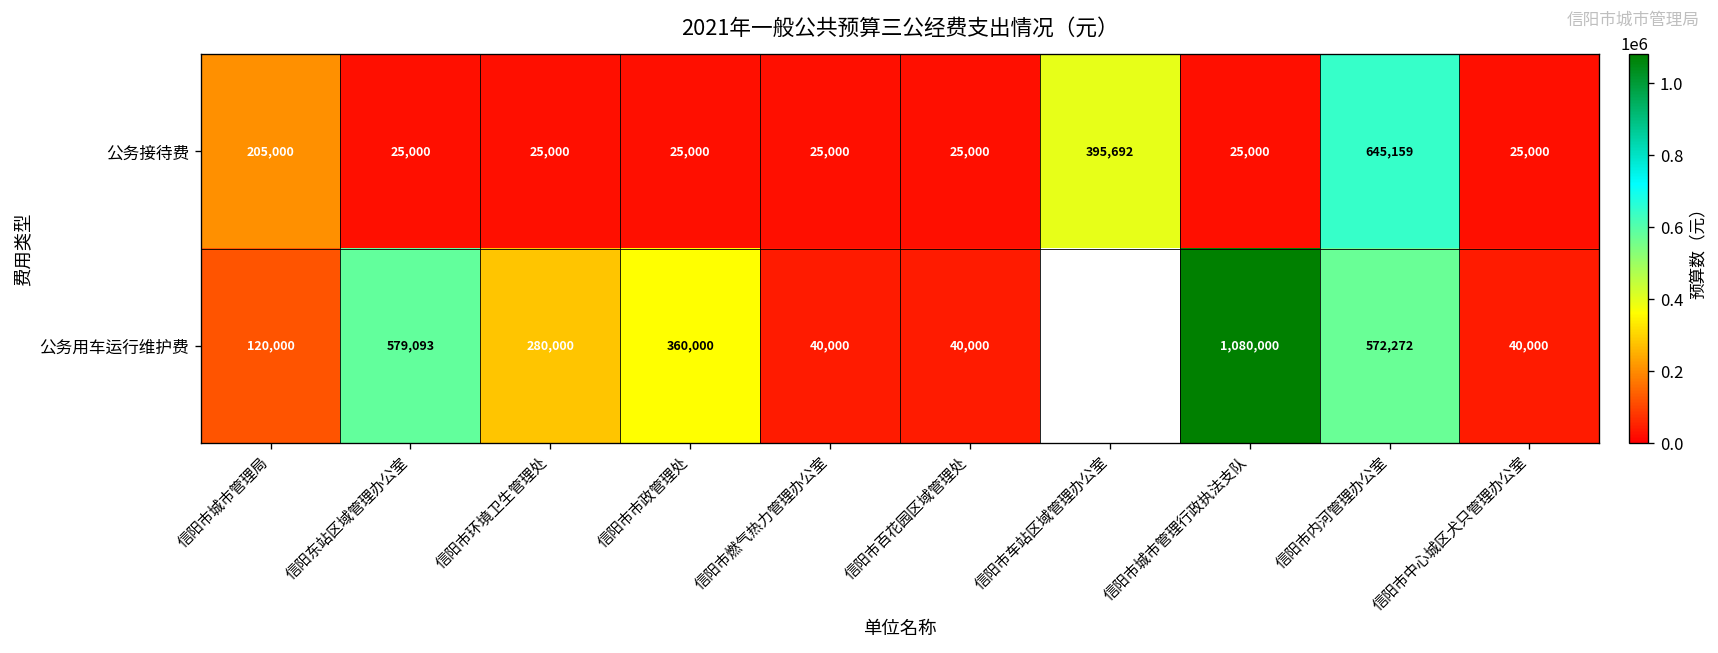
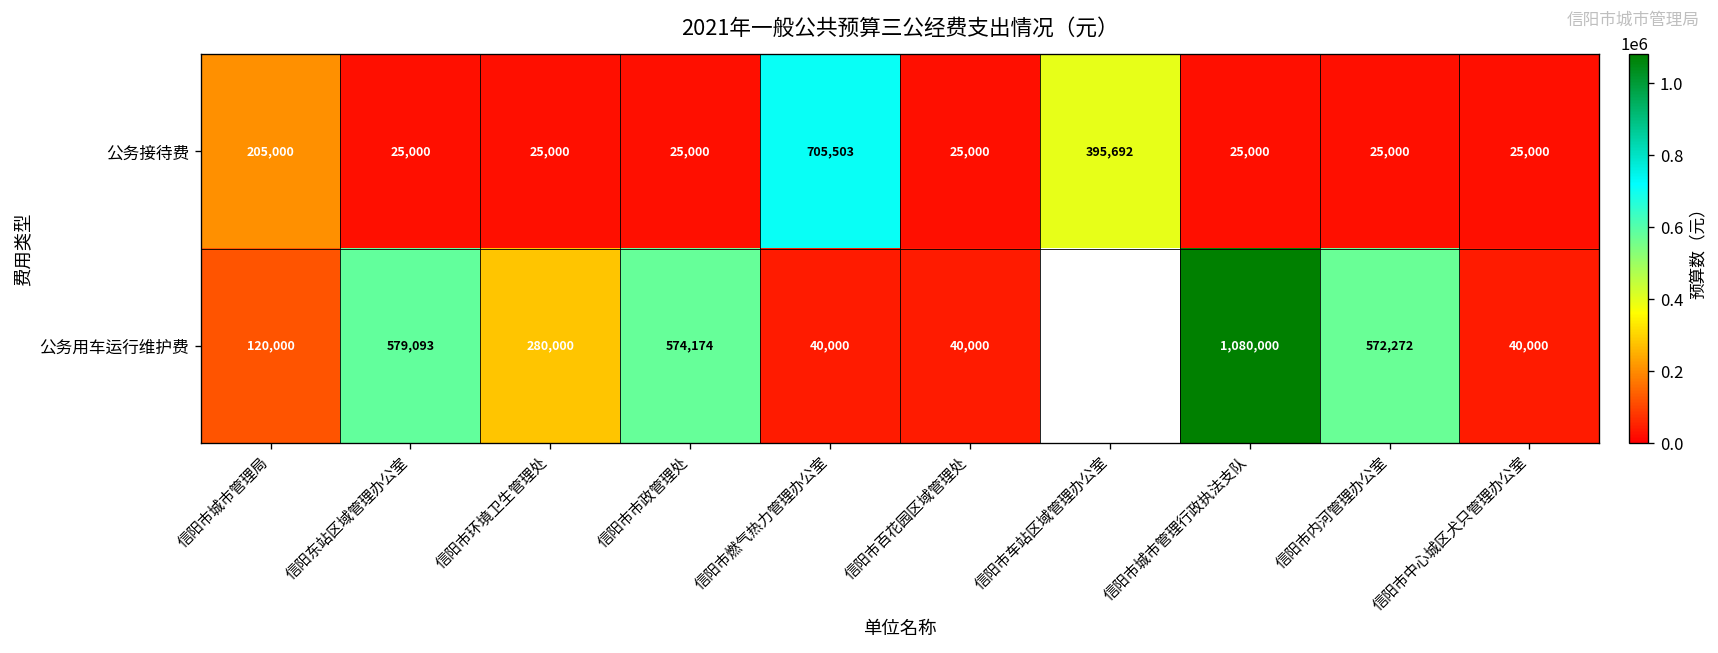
  {
    "公务接待费": {
      "信阳市城市管理局": "205,000",
      "信阳东站区域管理办公室": "25,000",
      "信阳市环境卫生管理处": "25,000",
      "信阳市市政管理处": "25,000",
-     "信阳市燃气热力管理办公室": "25,000",
+     "信阳市燃气热力管理办公室": "705,503",
      "信阳市百花园区域管理处": "25,000",
      "信阳市车站区域管理办公室": "395,692",
      "信阳市城市管理行政执法支队": "25,000",
-     "信阳市内河管理办公室": "645,159",
+     "信阳市内河管理办公室": "25,000",
      "信阳市中心城区犬只管理办公室": "25,000"
    },
    "公务用车运行维护费": {
      "信阳市城市管理局": "120,000",
      "信阳东站区域管理办公室": "579,093",
      "信阳市环境卫生管理处": "280,000",
-     "信阳市市政管理处": "360,000",
+     "信阳市市政管理处": "574,174",
      "信阳市燃气热力管理办公室": "40,000",
      "信阳市百花园区域管理处": "40,000",
      "信阳市城市管理行政执法支队": "1,080,000",
      "信阳市内河管理办公室": "572,272",
      "信阳市中心城区犬只管理办公室": "40,000"
    }
  }
